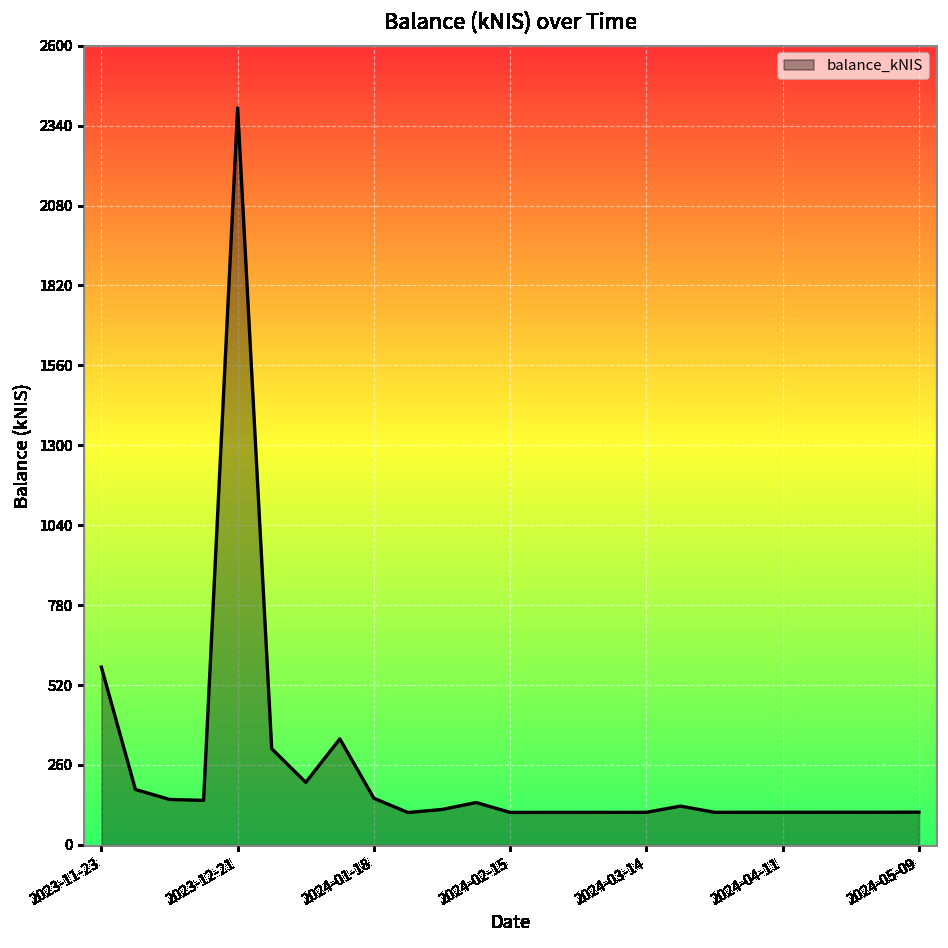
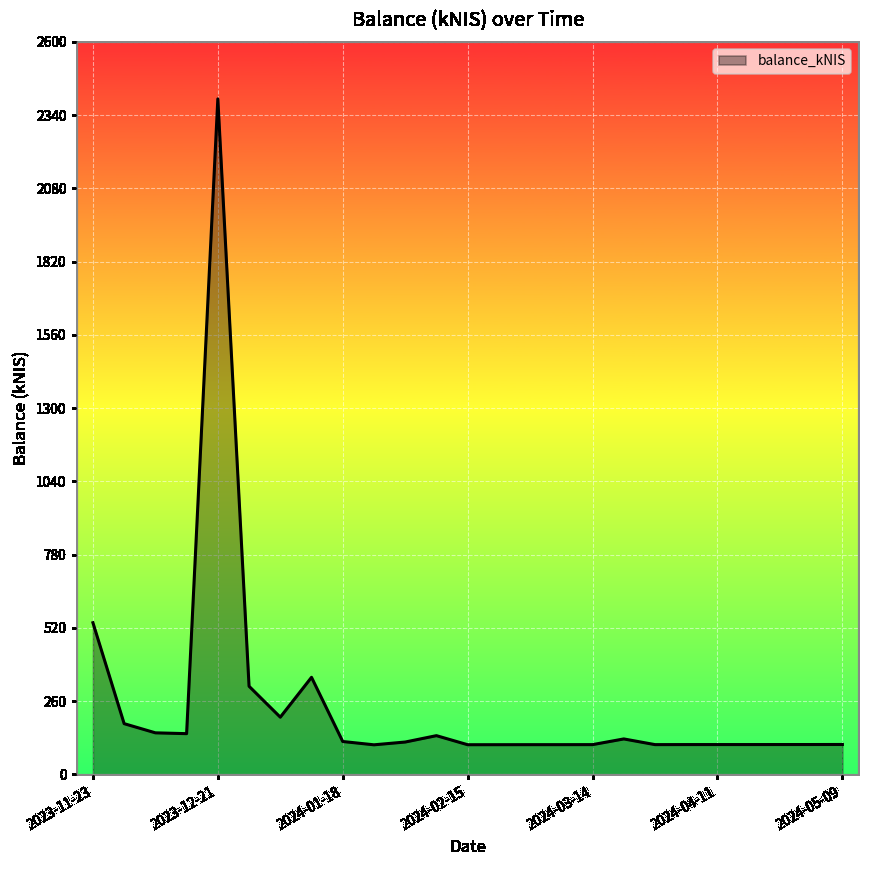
  {
-   "2023-11-23": 580,
+   "2023-11-23": 540,
    "2023-12-21": 2400,
-   "2024-01-18": 150,
+   "2024-01-18": 120,
    "2024-02-15": 110,
    "2024-03-14": 110,
    "2024-04-11": 110,
    "2024-05-09": 110
  }
